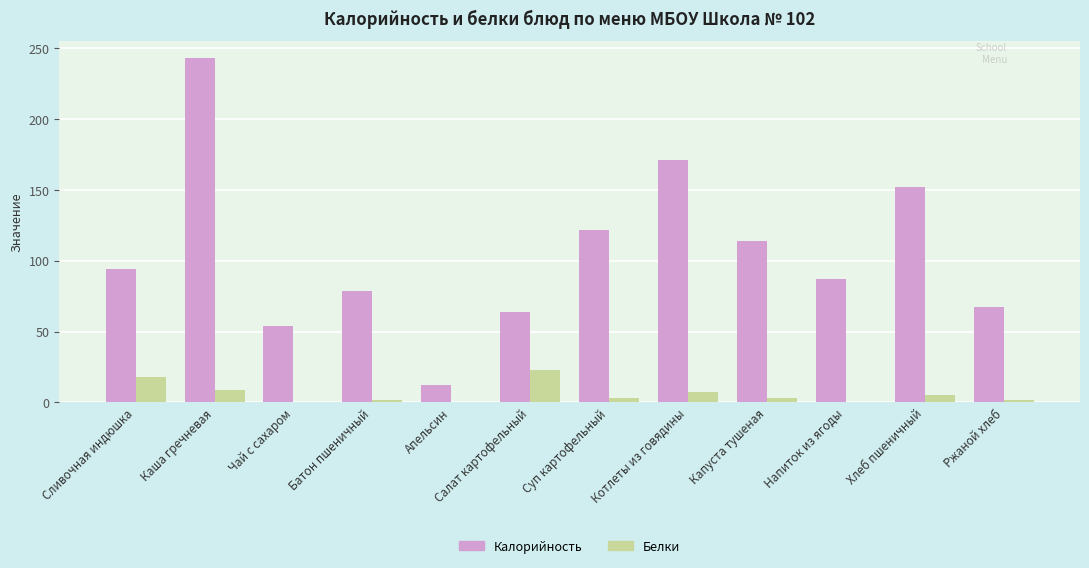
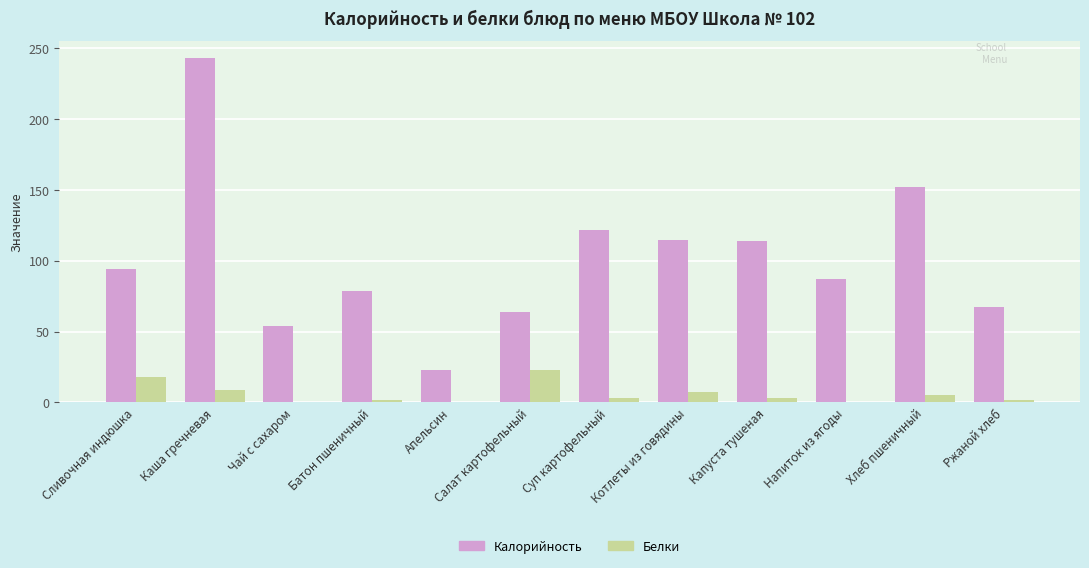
  {
    "Калорийность": {
      "Сливочная индюшка": 94,
      "Каша гречневая": 243,
      "Чай с сахаром": 54,
      "Батон пшеничный": 79,
-     "Апельсин": 12,
+     "Апельсин": 23,
      "Салат картофельный": 64,
      "Суп картофельный": 122,
-     "Котлеты из говядины": 171,
+     "Котлеты из говядины": 115,
      "Капуста тушеная": 114,
      "Напиток из ягоды": 87,
      "Хлеб пшеничный": 152,
      "Ржаной хлеб": 67
    },
    "Белки": {
      "Сливочная индюшка": 18,
      "Каша гречневая": 9,
      "Чай с сахаром": 0,
      "Батон пшеничный": 2,
      "Апельсин": 0,
      "Салат картофельный": 23,
      "Суп картофельный": 3,
      "Котлеты из говядины": 7,
      "Капуста тушеная": 3,
      "Напиток из ягоды": 0,
      "Хлеб пшеничный": 5,
      "Ржаной хлеб": 2
    }
  }
